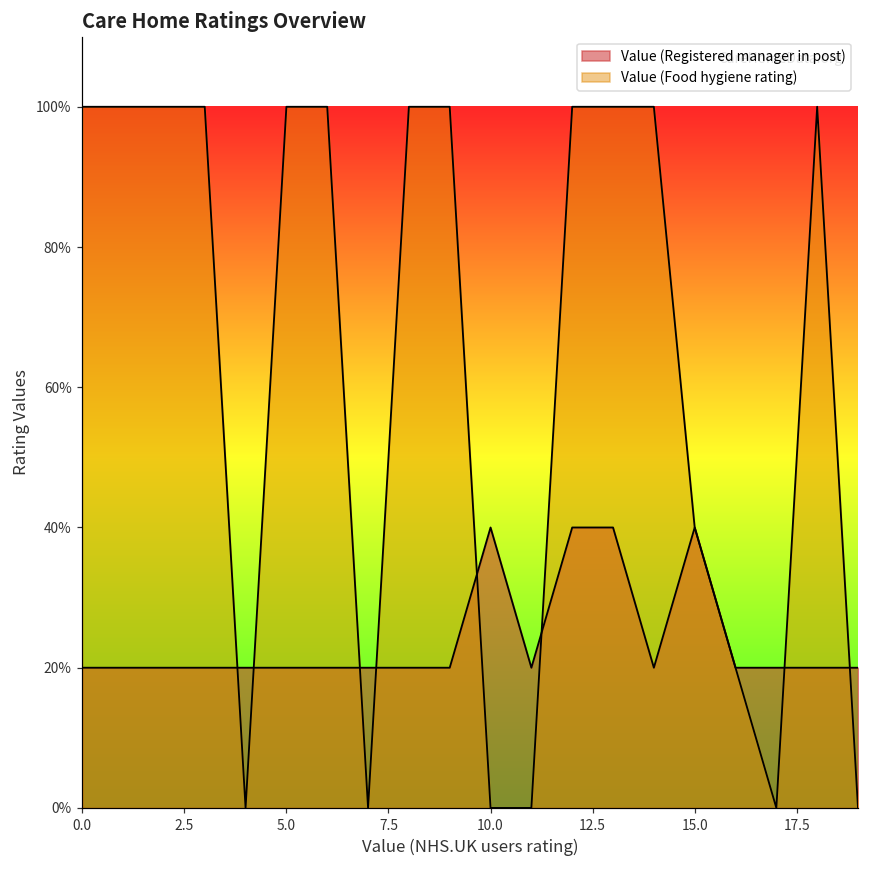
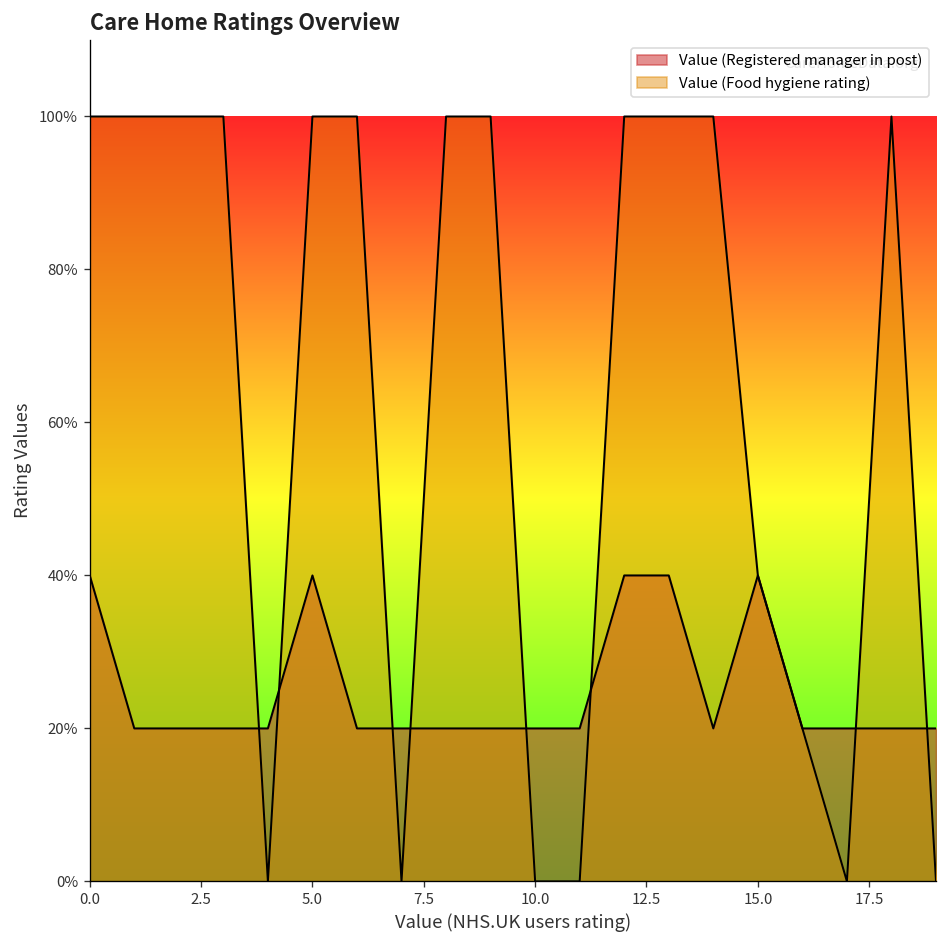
  {
    "Value (Registered manager in post)": {
-     "0.0": "20%",
-     "5.0": "20%",
-     "10.0": "40%"
+     "0.0": "40%",
+     "5.0": "40%",
+     "10.0": "20%"
    },
    "Value (Food hygiene rating)": {
      "0.0": "100%",
      "5.0": "100%",
      "10.0": "0%"
    }
  }
